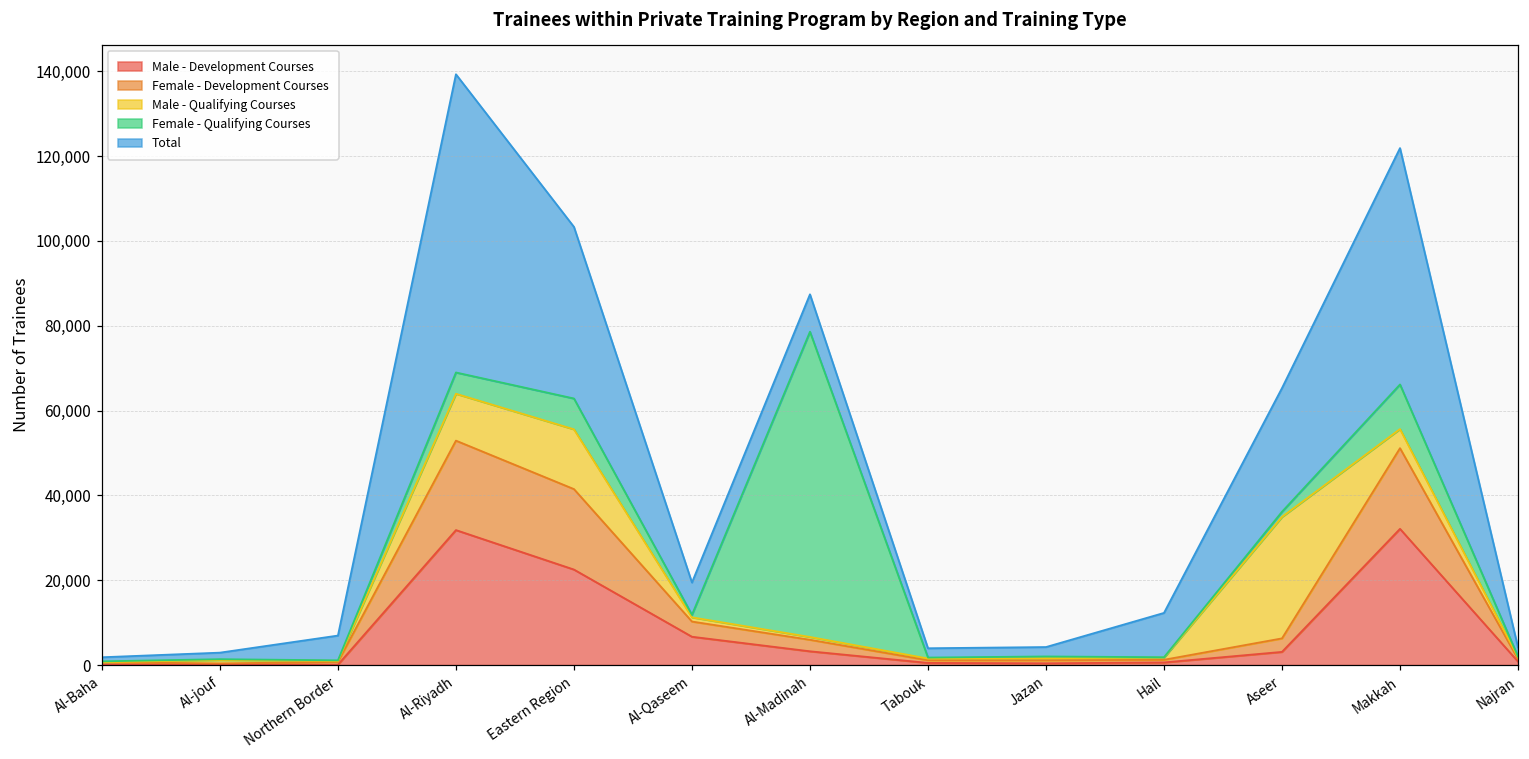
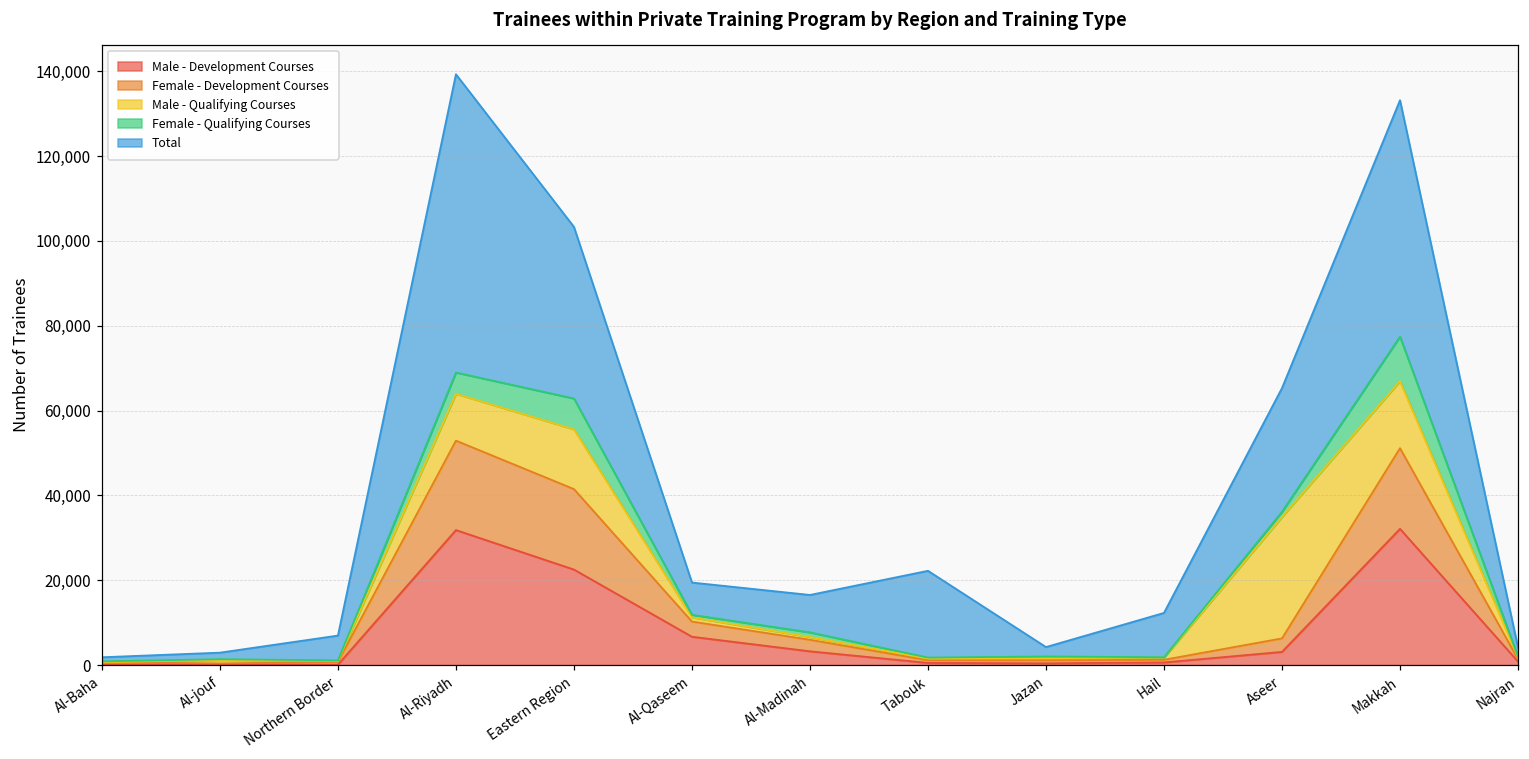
  {
    "Male - Qualifying Courses": {
      "Al-Riyadh": "11,000",
      "Eastern Region": "14,000",
      "Aseer": "29,000",
-     "Makkah": "5,000"
+     "Makkah": "16,000"
    },
    "Female - Qualifying Courses": {
      "Al-Riyadh": "5,000",
      "Eastern Region": "7,000",
-     "Al-Madinah": "72,000",
+     "Al-Madinah": "1,000",
      "Aseer": "1,000",
      "Makkah": "11,000"
    },
    "Total": {
      "Al-Baha": "1,000",
      "Al-jouf": "2,000",
      "Northern Border": "6,000",
      "Al-Riyadh": "70,000",
      "Eastern Region": "40,000",
      "Al-Qaseem": "8,000",
      "Al-Madinah": "9,000",
-     "Tabouk": "2,000",
+     "Tabouk": "20,000",
      "Jazan": "2,000",
      "Hail": "10,000",
      "Aseer": "29,000",
      "Makkah": "56,000",
      "Najran": "2,000"
    }
  }
